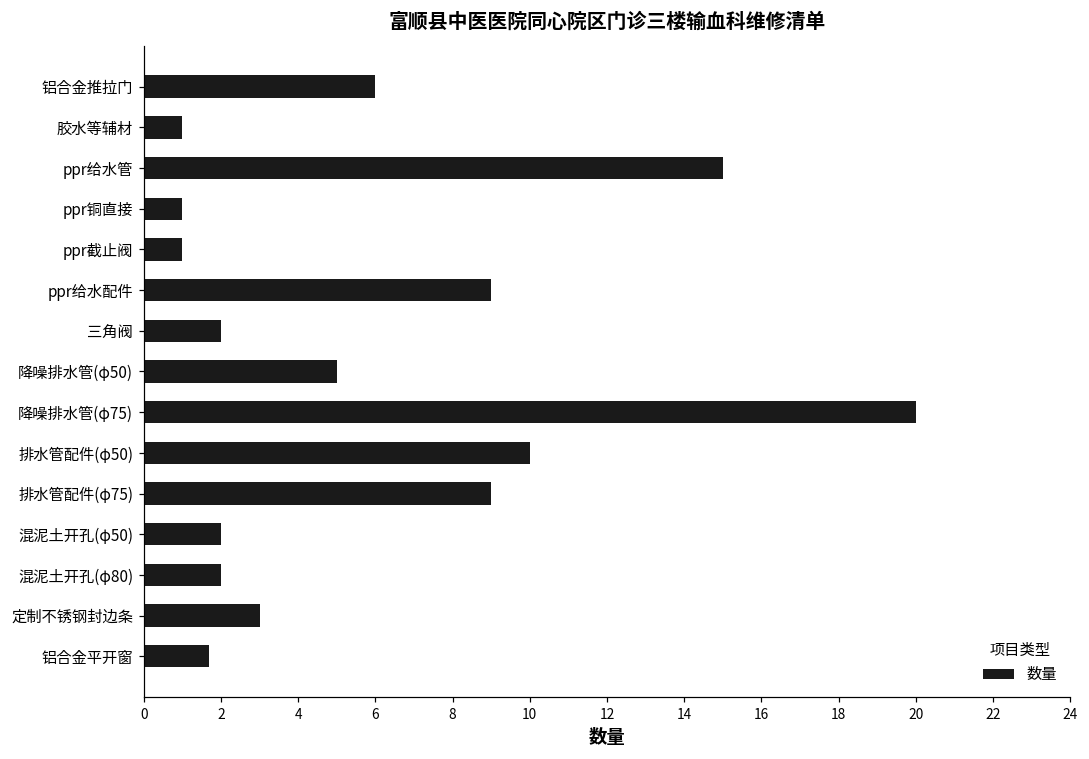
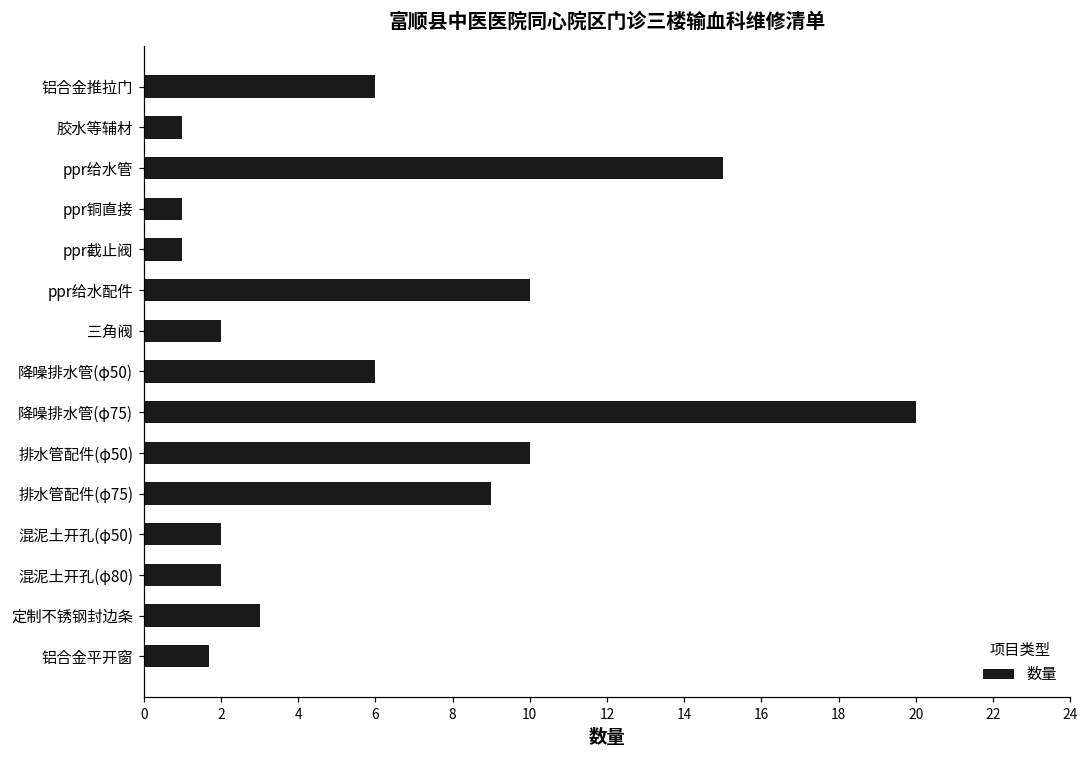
  {
    "铝合金推拉门": 6,
    "胶水等辅材": 1,
    "ppr给水管": 15,
    "ppr铜直接": 1,
    "ppr截止阀": 1,
-   "ppr给水配件": 9,
+   "ppr给水配件": 10,
    "三角阀": 2,
-   "降噪排水管(φ50)": 5,
+   "降噪排水管(φ50)": 6,
    "降噪排水管(φ75)": 20,
    "排水管配件(φ50)": 10,
    "排水管配件(φ75)": 9,
    "混泥土开孔(φ50)": 2,
    "混泥土开孔(φ80)": 2,
    "定制不锈钢封边条": 3,
    "铝合金平开窗": 1.7
  }
